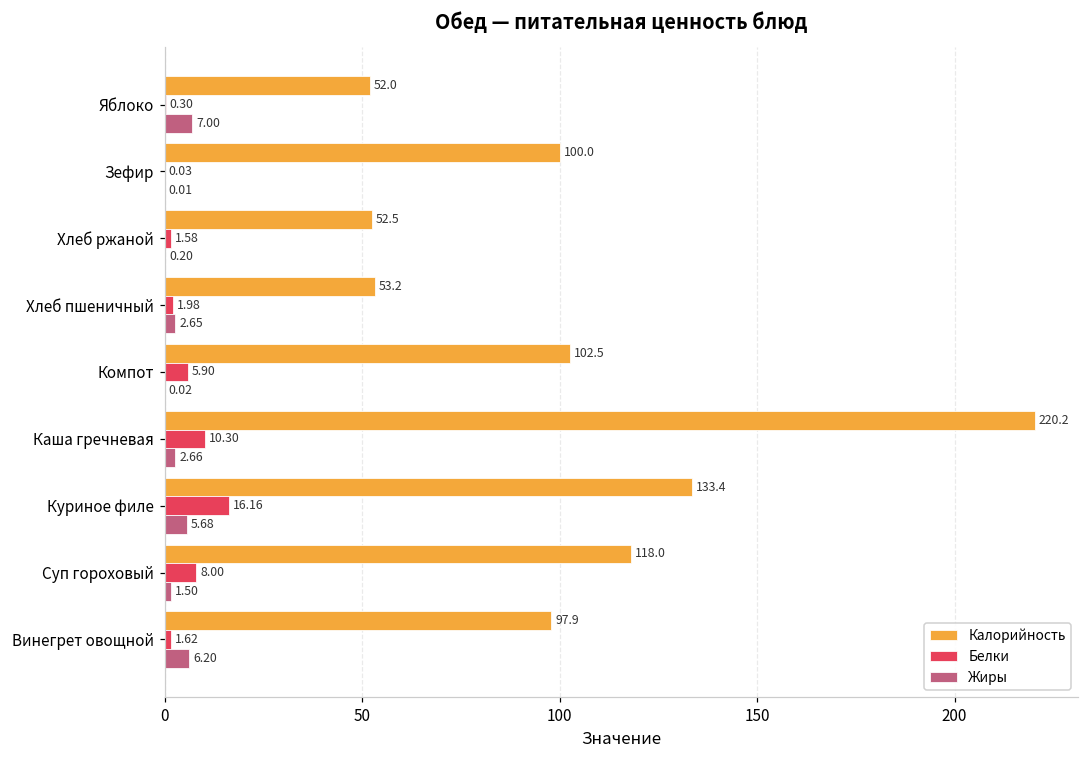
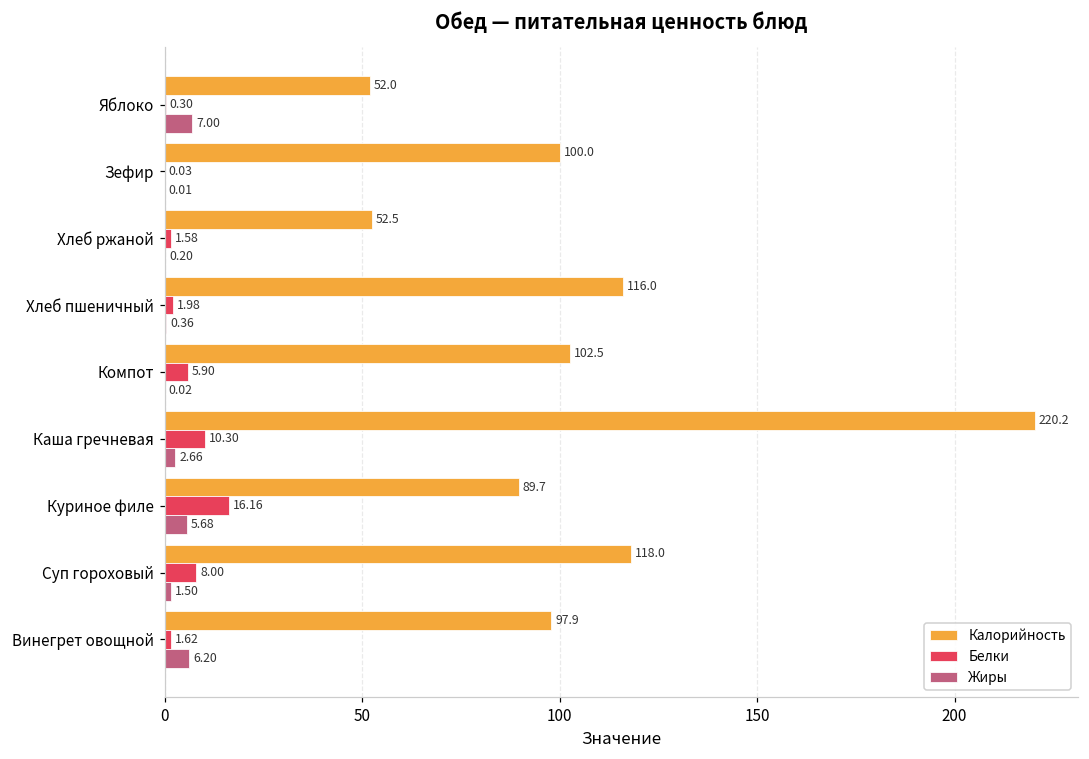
  {
    "Калорийность": {
      "Яблоко": 52.0,
      "Зефир": 100.0,
      "Хлеб ржаной": 52.5,
-     "Хлеб пшеничный": 53.2,
+     "Хлеб пшеничный": 116.0,
      "Компот": 102.5,
      "Каша гречневая": 220.2,
-     "Куриное филе": 133.4,
+     "Куриное филе": 89.7,
      "Суп гороховый": 118.0,
      "Винегрет овощной": 97.9
    },
    "Белки": {
      "Яблоко": 0.30,
      "Зефир": 0.03,
      "Хлеб ржаной": 1.58,
      "Хлеб пшеничный": 1.98,
      "Компот": 5.90,
      "Каша гречневая": 10.30,
      "Куриное филе": 16.16,
      "Суп гороховый": 8.00,
      "Винегрет овощной": 1.62
    },
    "Жиры": {
      "Яблоко": 7.00,
      "Зефир": 0.01,
      "Хлеб ржаной": 0.20,
-     "Хлеб пшеничный": 2.65,
+     "Хлеб пшеничный": 0.36,
      "Компот": 0.02,
      "Каша гречневая": 2.66,
      "Куриное филе": 5.68,
      "Суп гороховый": 1.50,
      "Винегрет овощной": 6.20
    }
  }
